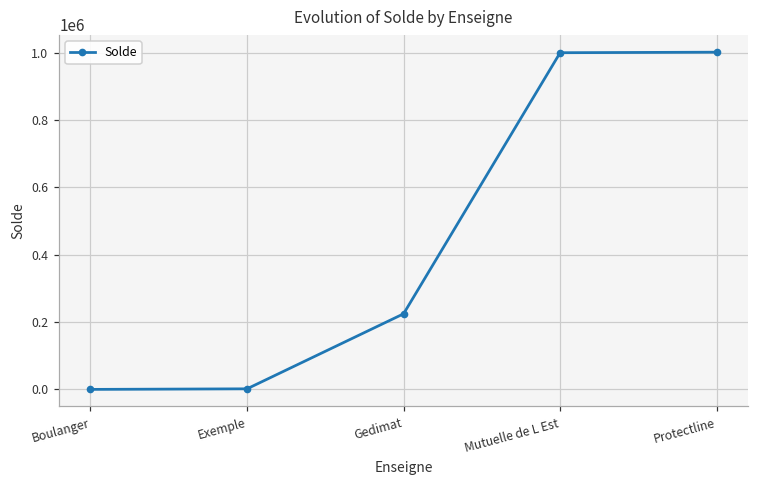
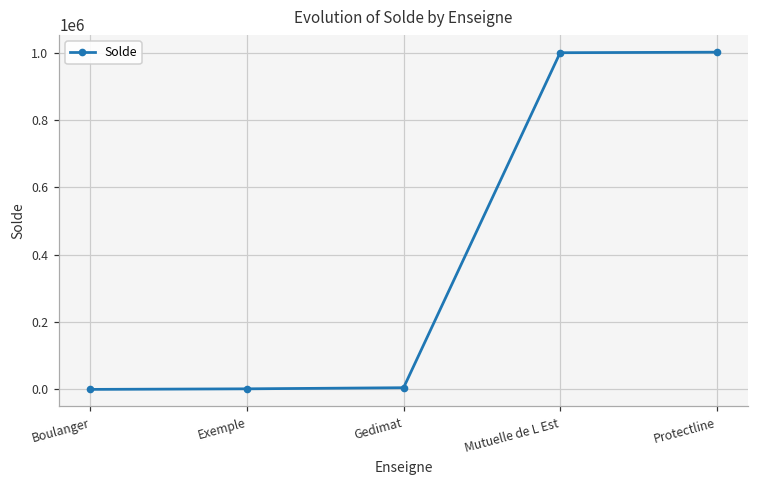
  {
    "Boulanger": 0,
    "Exemple": 0,
-   "Gedimat": 220000,
+   "Gedimat": 10000,
    "Mutuelle de L Est": 1000000,
    "Protectline": 1000000
  }
